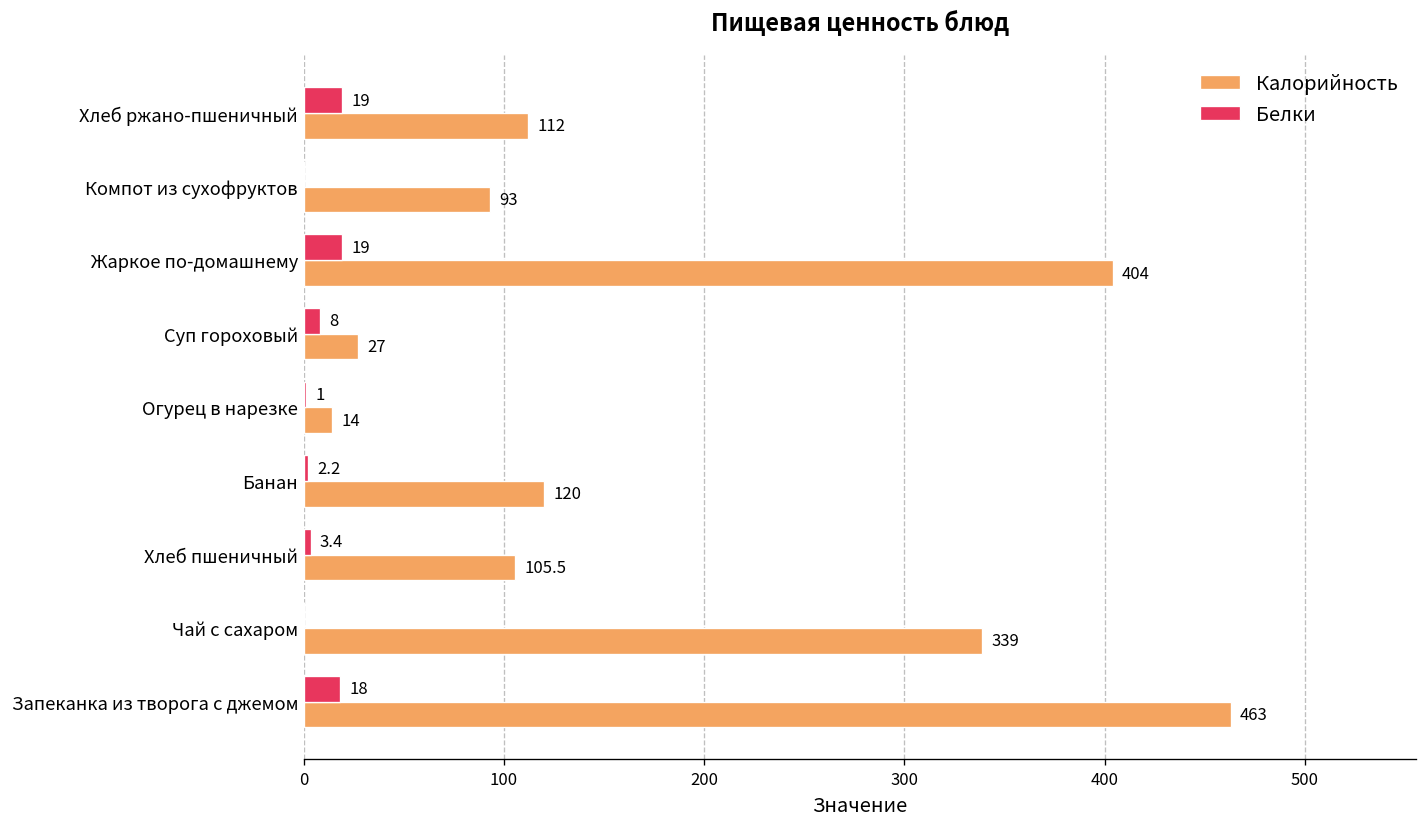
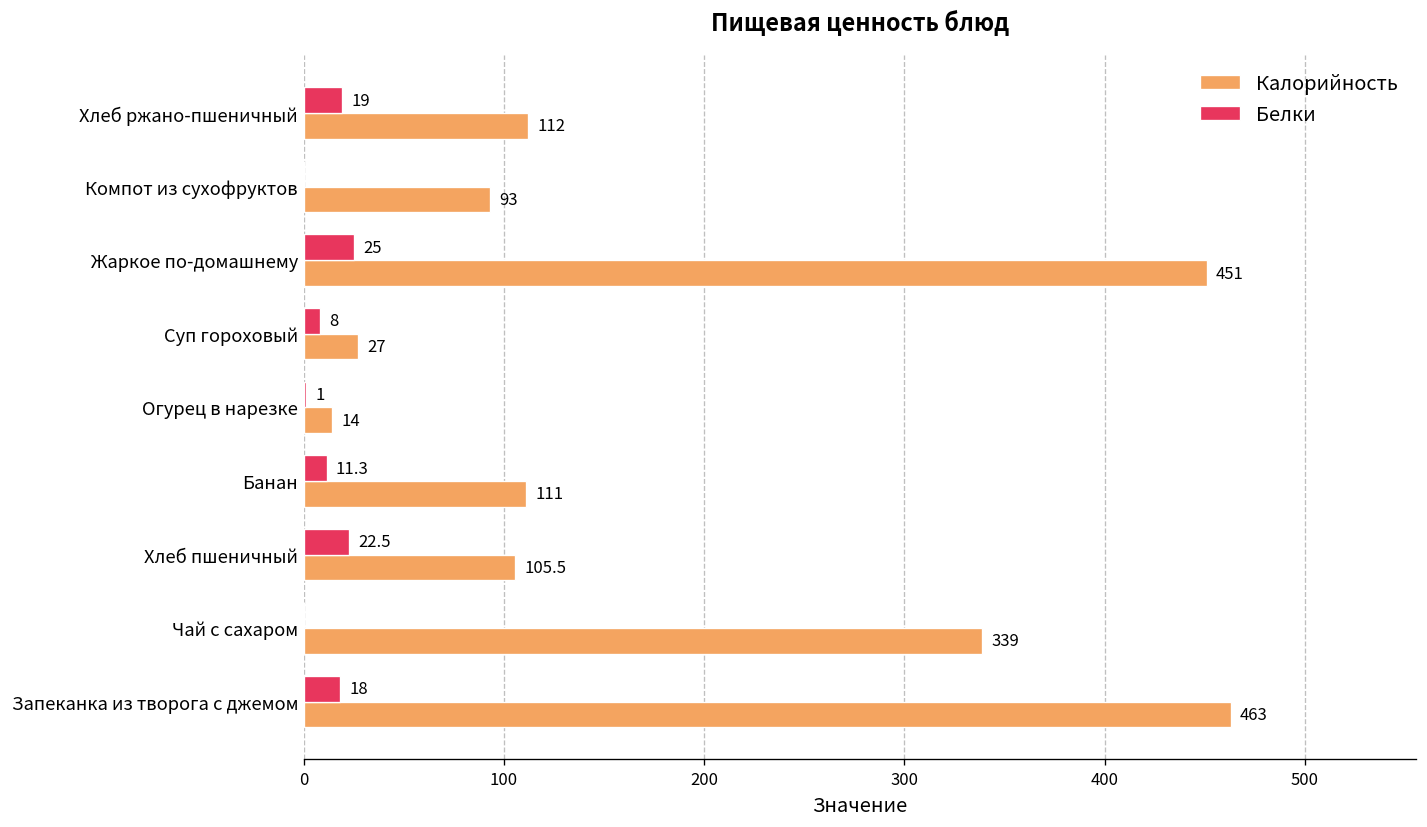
  {
    "Калорийность": {
      "Хлеб ржано-пшеничный": 112,
      "Компот из сухофруктов": 93,
-     "Жаркое по-домашнему": 404,
+     "Жаркое по-домашнему": 451,
      "Суп гороховый": 27,
      "Огурец в нарезке": 14,
-     "Банан": 120,
+     "Банан": 111,
      "Хлеб пшеничный": 105.5,
      "Чай с сахаром": 339,
      "Запеканка из творога с джемом": 463
    },
    "Белки": {
      "Хлеб ржано-пшеничный": 19,
-     "Жаркое по-домашнему": 19,
+     "Жаркое по-домашнему": 25,
      "Суп гороховый": 8,
      "Огурец в нарезке": 1,
-     "Банан": 2.2,
-     "Хлеб пшеничный": 3.4,
+     "Банан": 11.3,
+     "Хлеб пшеничный": 22.5,
      "Запеканка из творога с джемом": 18
    }
  }
